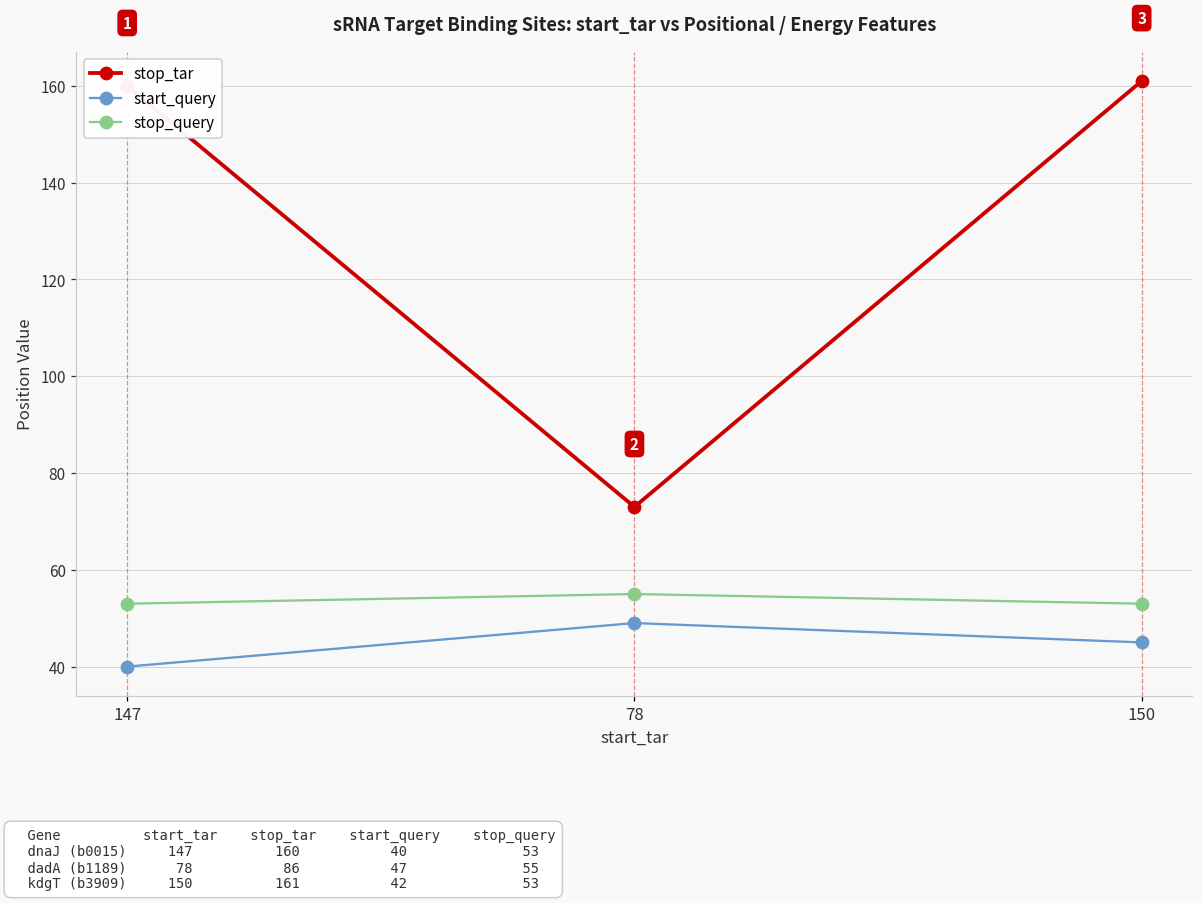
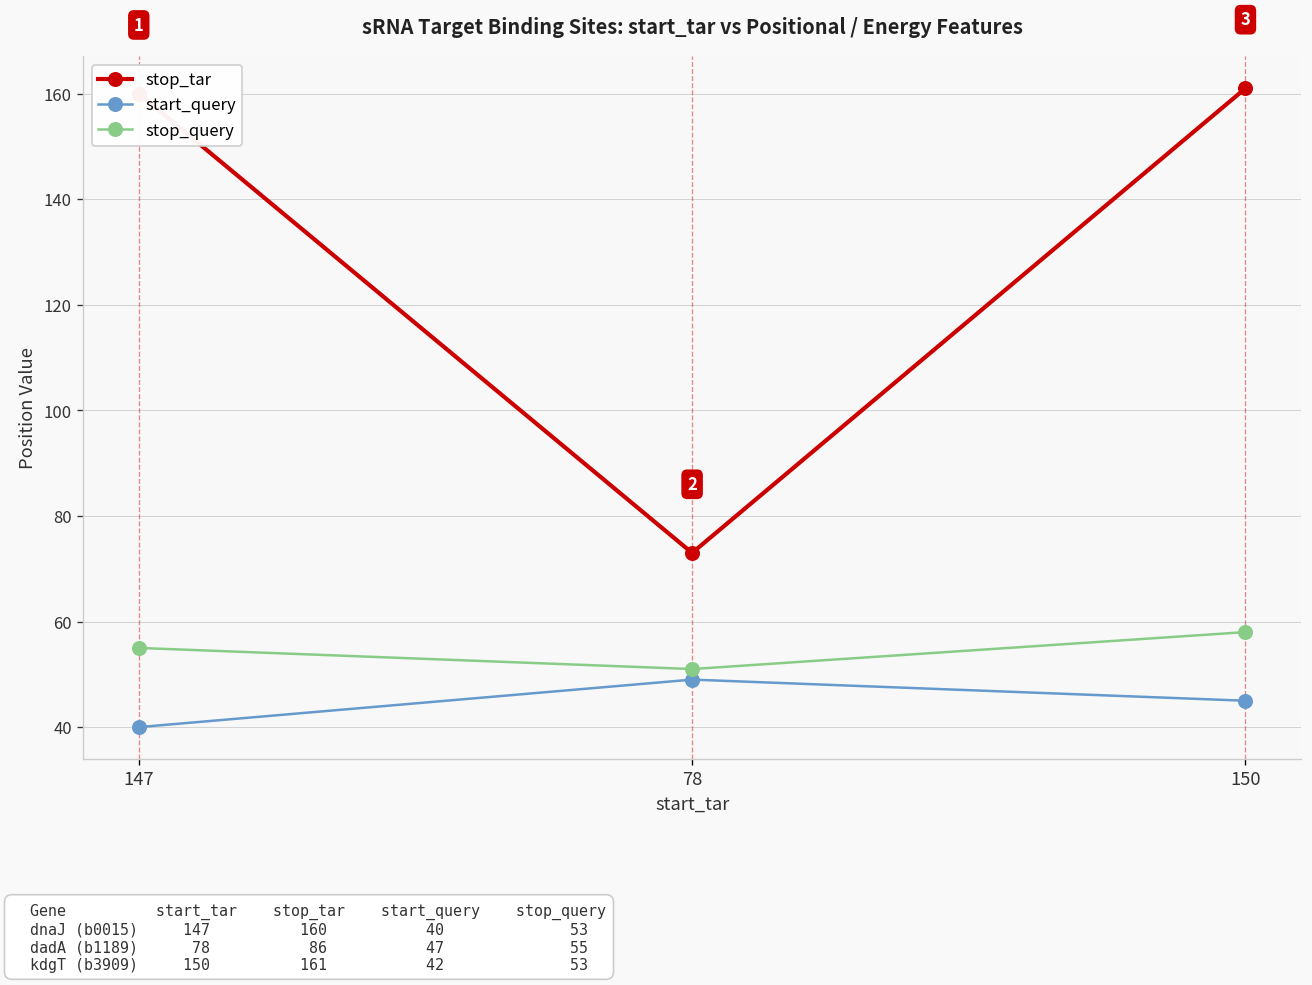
  {
    "stop_tar": {
      "78": 73,
      "150": 161
    },
    "start_query": {
      "147": 40,
      "78": 49,
      "150": 45
    },
    "stop_query": {
-     "147": 53,
-     "78": 55,
-     "150": 53
+     "147": 55,
+     "78": 51,
+     "150": 58
    }
  }
